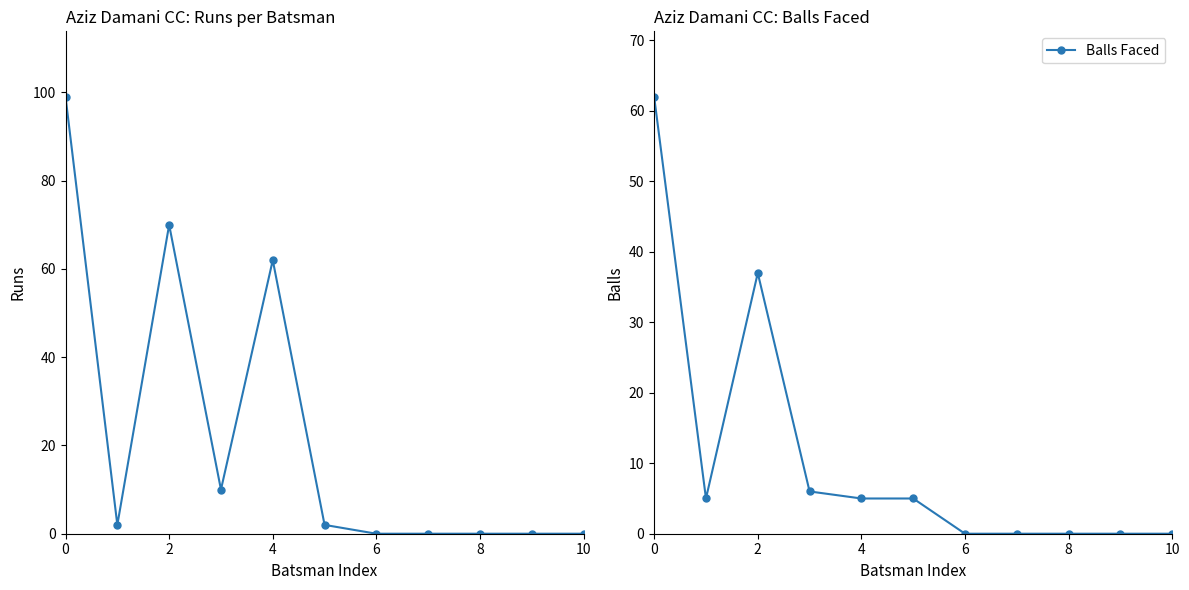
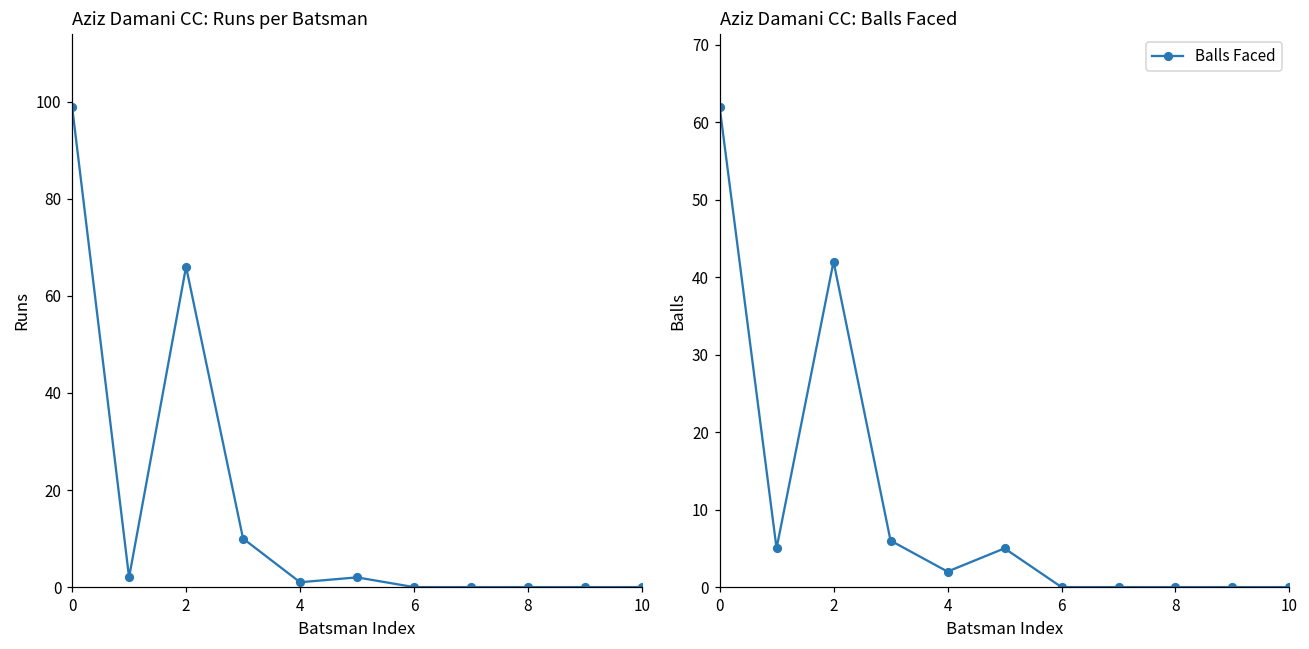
  {
    "Aziz Damani CC: Runs per Batsman": {
      "0": 99,
-     "2": 70,
-     "4": 62,
+     "2": 66,
+     "4": 1,
      "6": 0,
      "8": 0,
      "10": 0
    },
    "Aziz Damani CC: Balls Faced": {
      "0": 62,
-     "2": 37,
-     "4": 5,
+     "2": 42,
+     "4": 2,
      "6": 0,
      "8": 0,
      "10": 0
    }
  }
